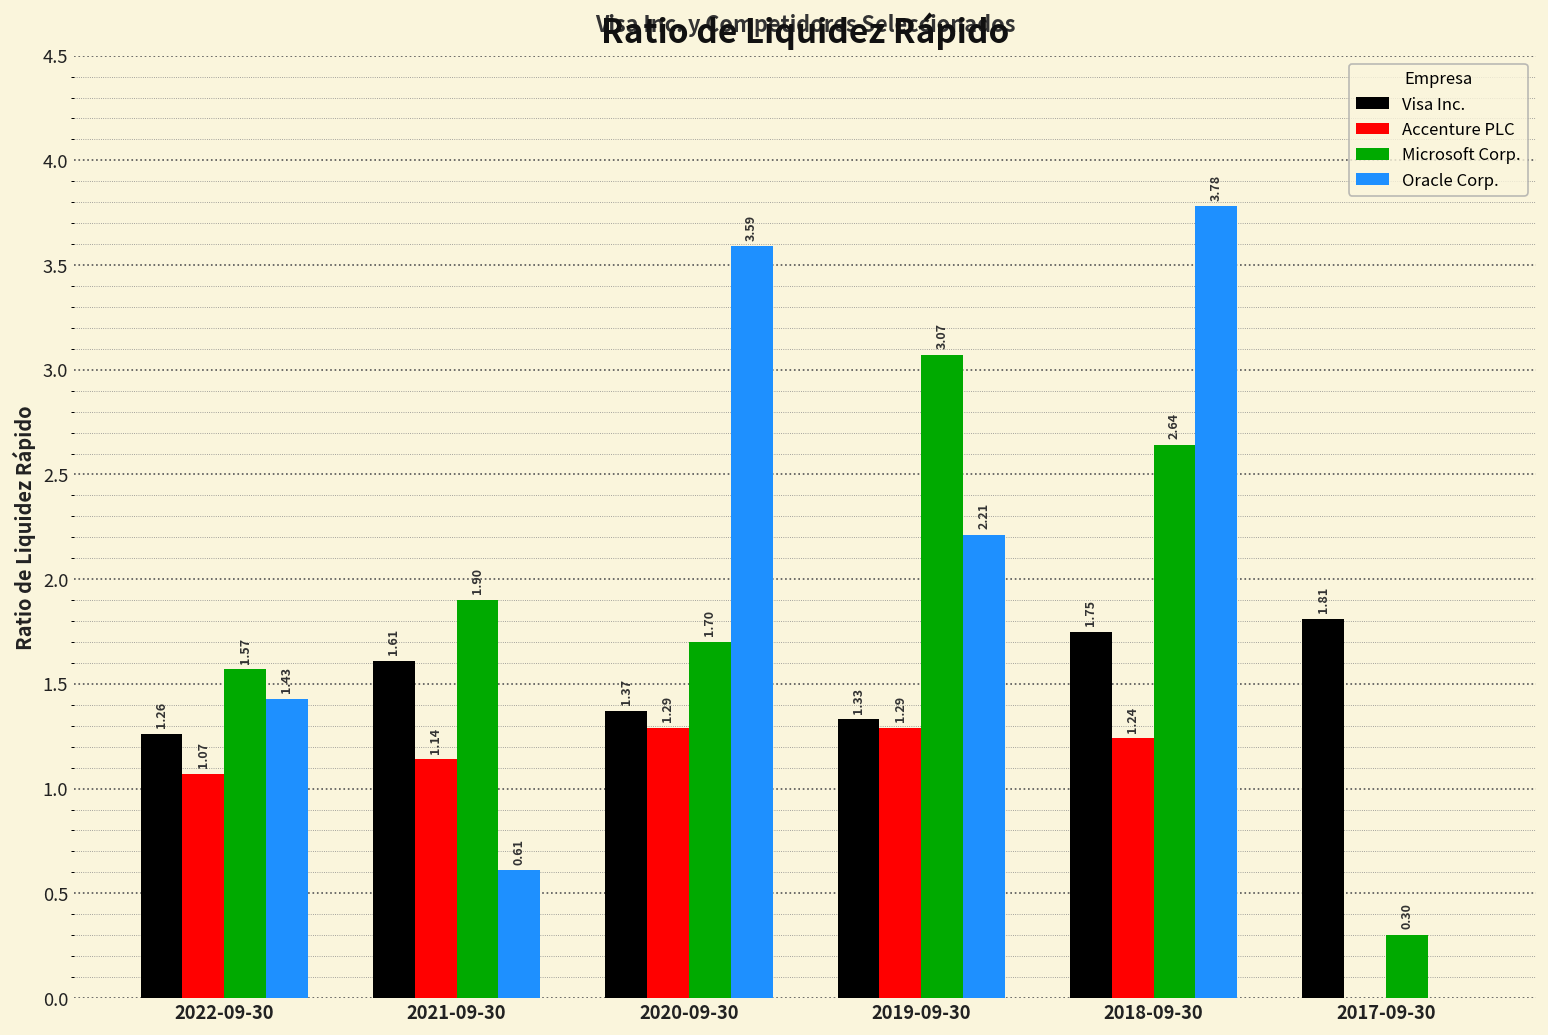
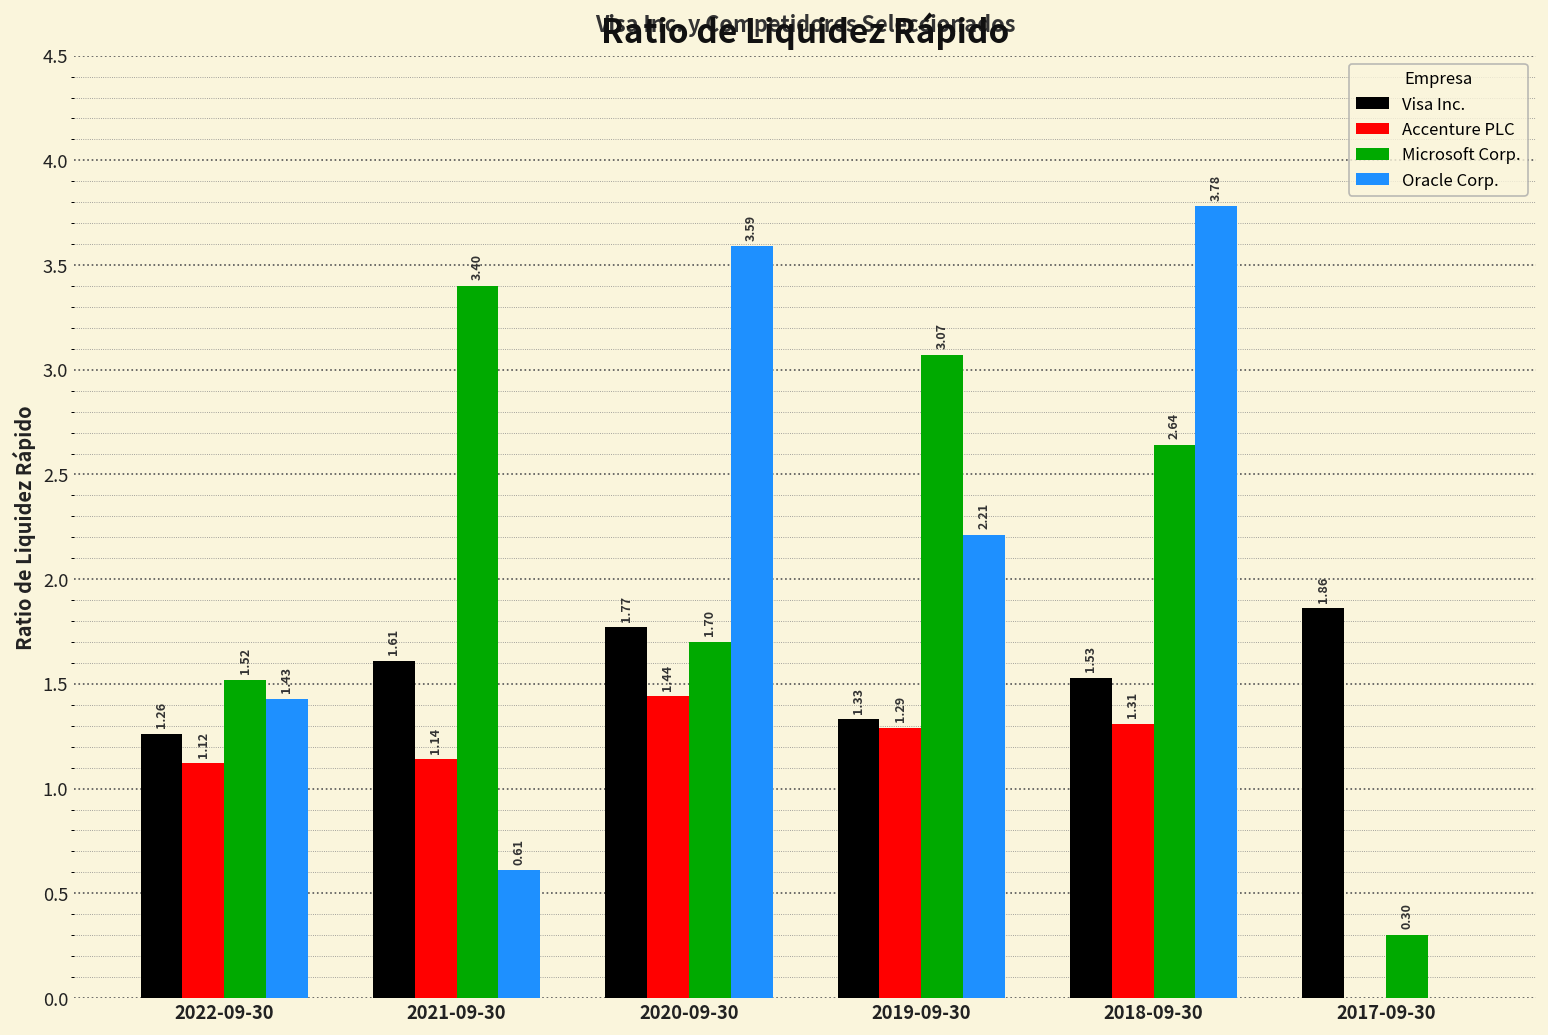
  {
    "Visa Inc.": {
      "2022-09-30": 1.26,
      "2021-09-30": 1.61,
-     "2020-09-30": 1.37,
+     "2020-09-30": 1.77,
      "2019-09-30": 1.33,
-     "2018-09-30": 1.75,
-     "2017-09-30": 1.81
+     "2018-09-30": 1.53,
+     "2017-09-30": 1.86
    },
    "Accenture PLC": {
-     "2022-09-30": 1.07,
+     "2022-09-30": 1.12,
      "2021-09-30": 1.14,
-     "2020-09-30": 1.29,
+     "2020-09-30": 1.44,
      "2019-09-30": 1.29,
-     "2018-09-30": 1.24
+     "2018-09-30": 1.31
    },
    "Microsoft Corp.": {
-     "2022-09-30": 1.57,
-     "2021-09-30": 1.90,
+     "2022-09-30": 1.52,
+     "2021-09-30": 3.40,
      "2020-09-30": 1.70,
      "2019-09-30": 3.07,
      "2018-09-30": 2.64,
      "2017-09-30": 0.30
    },
    "Oracle Corp.": {
      "2022-09-30": 1.43,
      "2021-09-30": 0.61,
      "2020-09-30": 3.59,
      "2019-09-30": 2.21,
      "2018-09-30": 3.78
    }
  }
